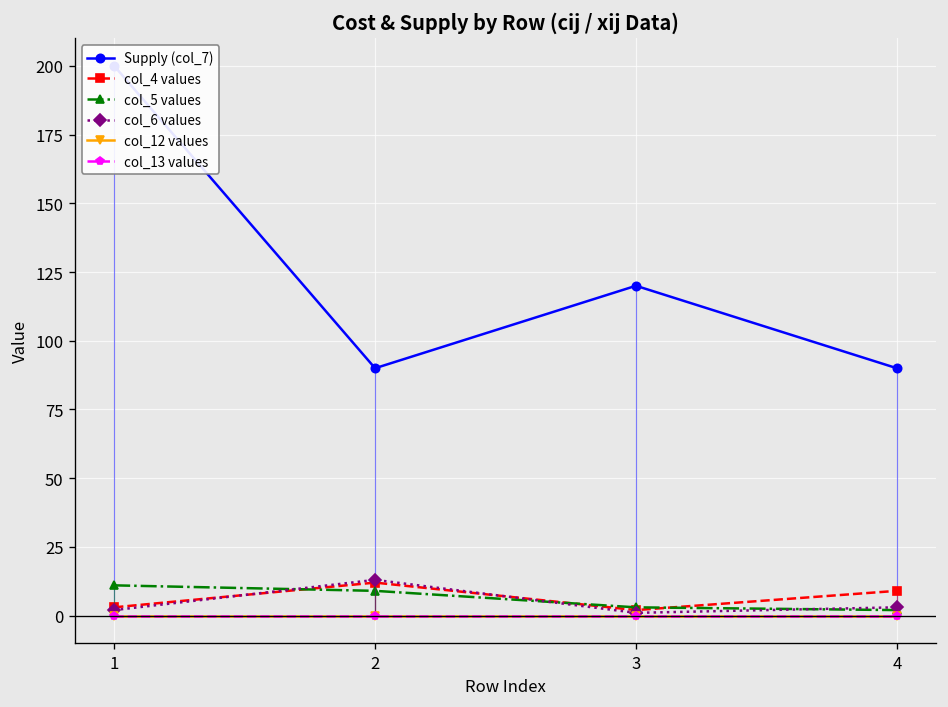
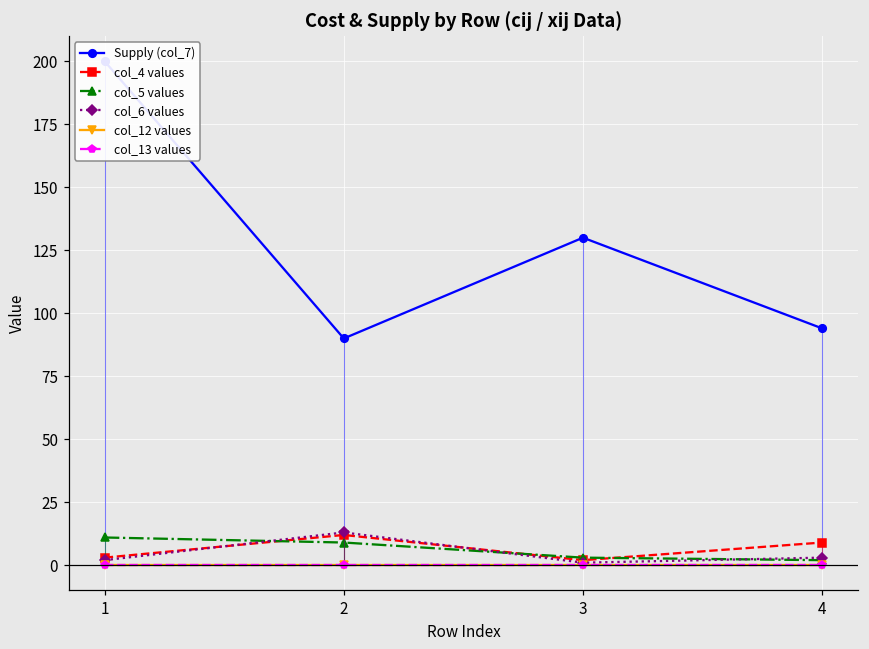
  {
    "Supply (col_7)": {
      "2": 90,
-     "3": 120,
-     "4": 90
+     "3": 130,
+     "4": 94
    },
    "col_4 values": {
      "4": 9
    },
    "col_5 values": {
      "1": 11,
      "2": 9
    },
    "col_13 values": {
      "1": 0,
      "2": 0,
      "4": 0
    }
  }
